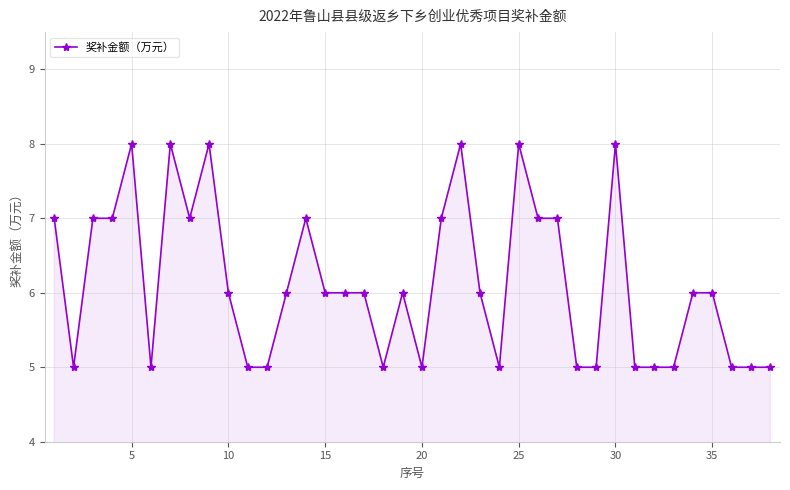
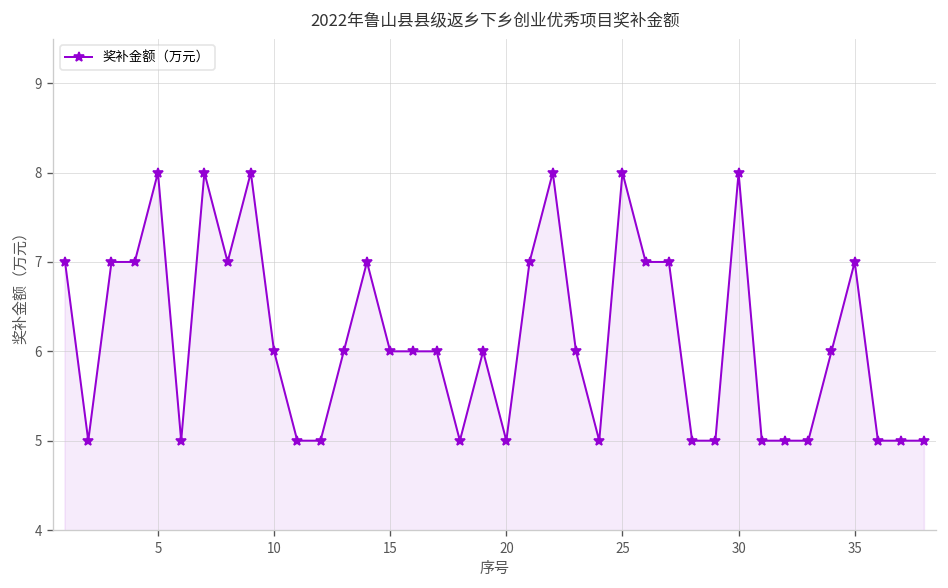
  {
    "5": 8,
    "10": 6,
    "15": 6,
    "20": 5,
    "25": 8,
    "30": 8,
-   "35": 6
+   "35": 7
  }
